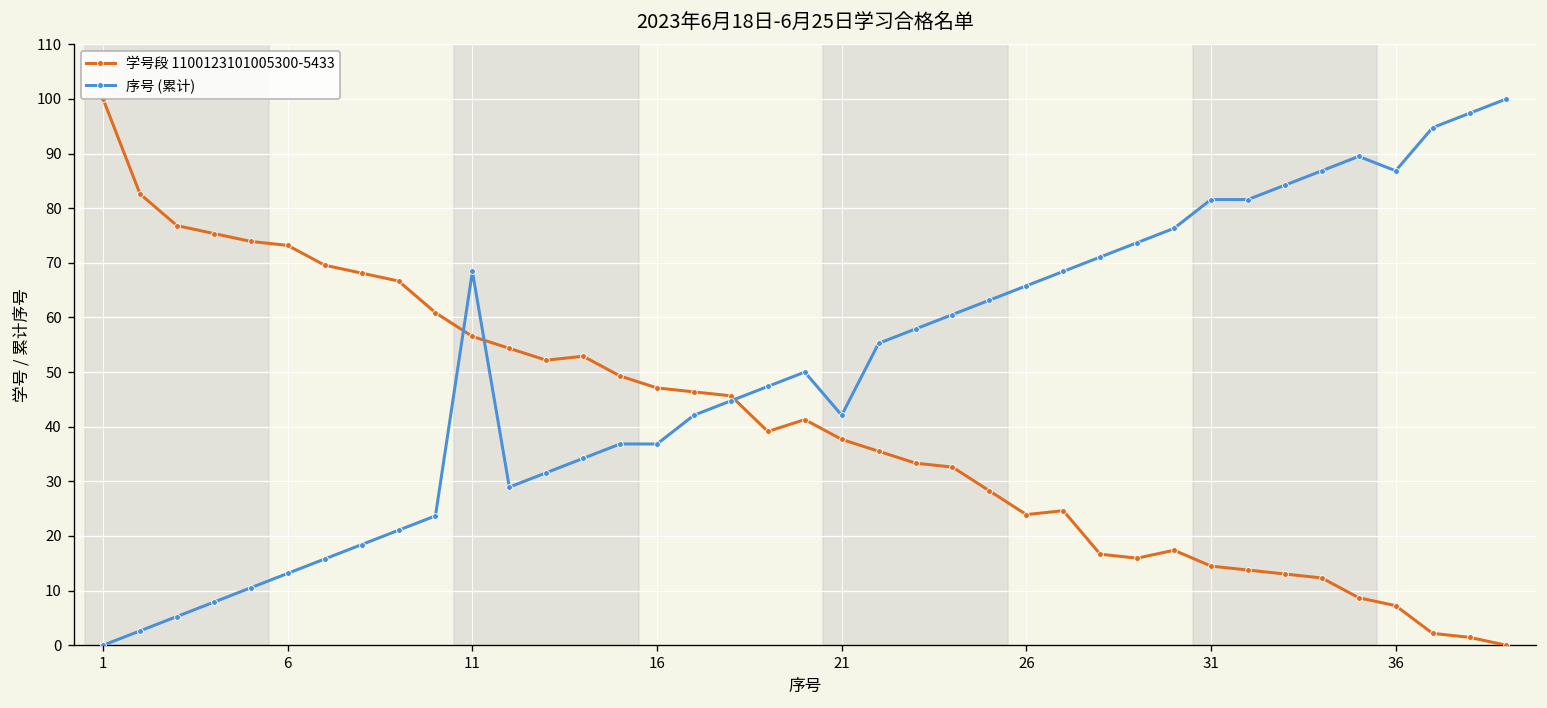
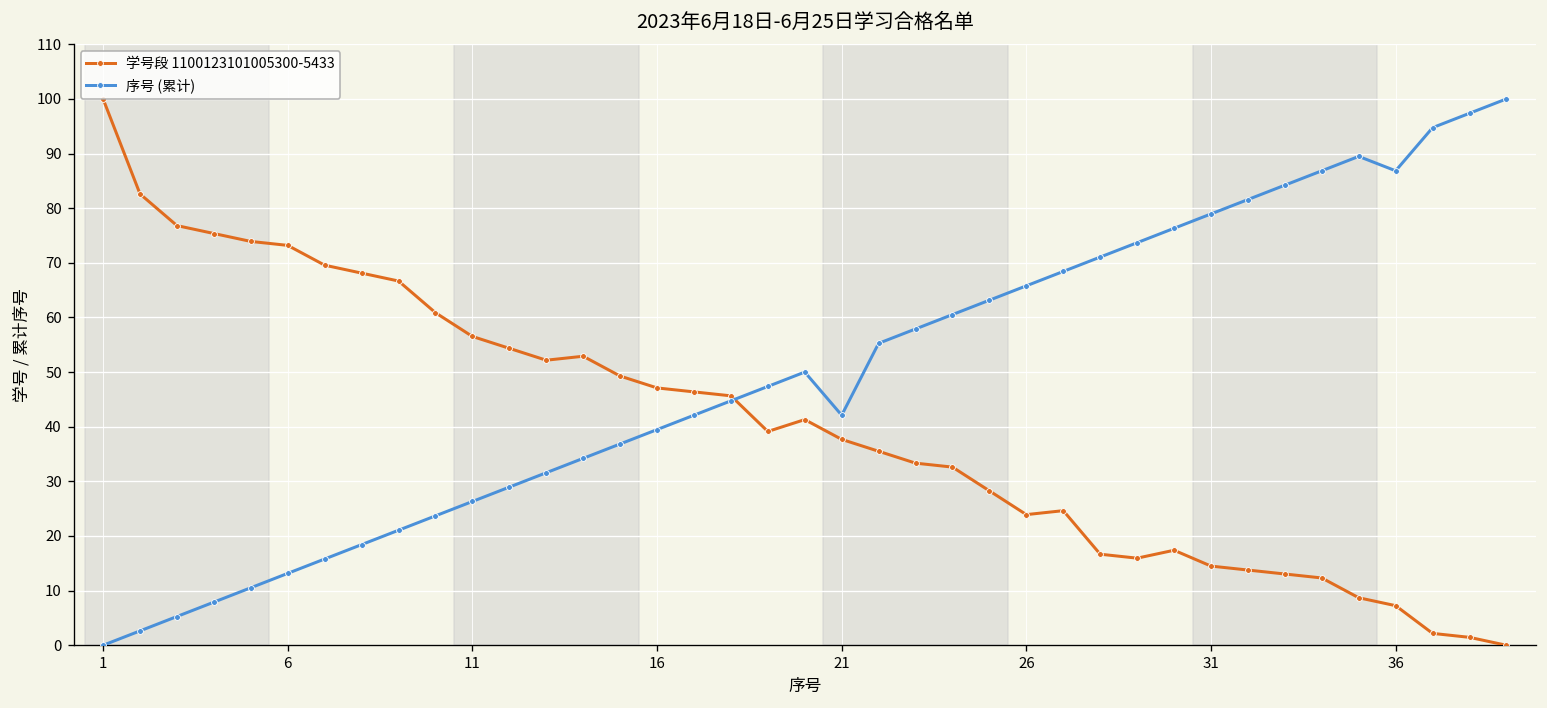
  {
    "学号段 1100123101005300-5433": {
      "6": 73,
      "11": 57,
      "16": 47,
      "21": 38,
      "26": 24,
      "31": 14,
      "36": 7
    },
    "序号 (累计)": {
      "1": 0,
      "6": 13,
-     "11": 68,
-     "16": 37,
+     "11": 26,
+     "16": 39,
      "21": 42,
      "26": 66,
-     "31": 82,
+     "31": 79,
      "36": 87
    }
  }
